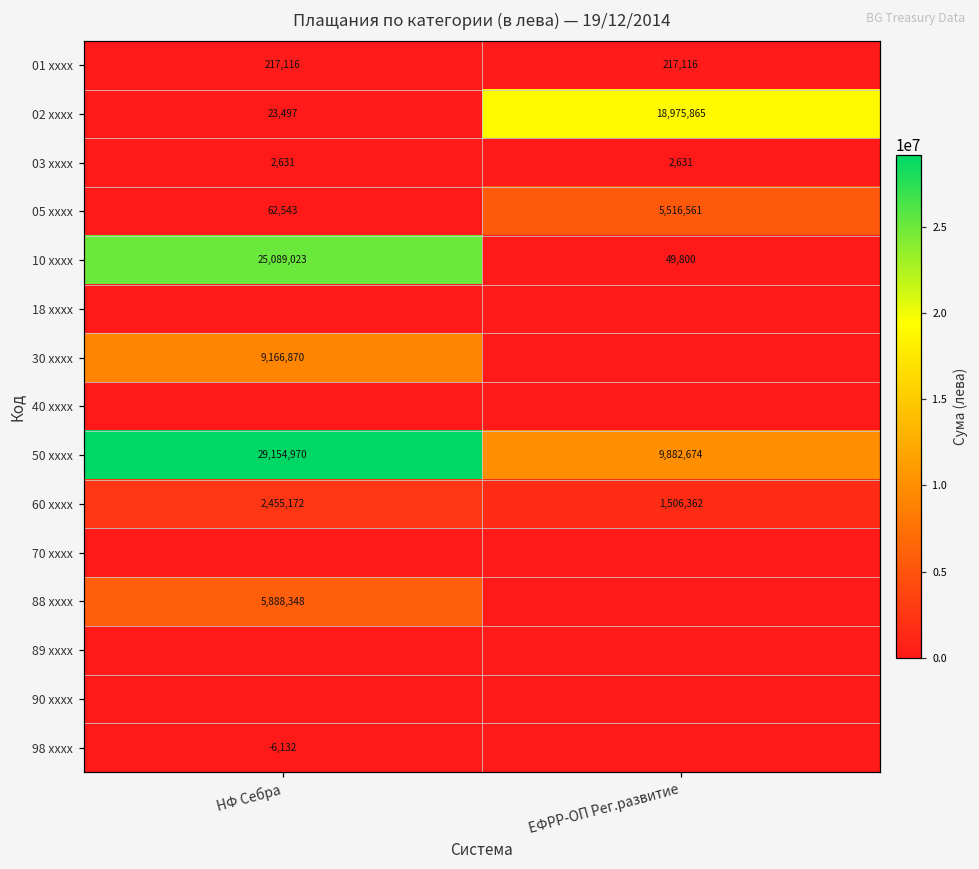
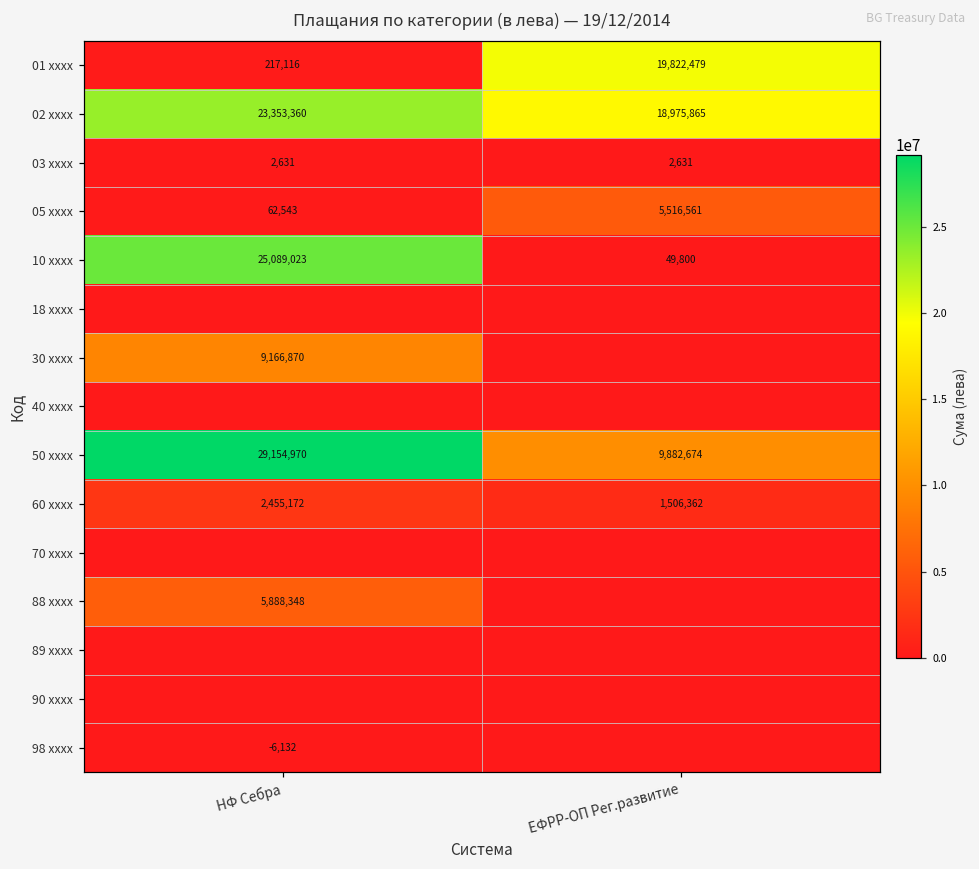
  {
    "01 xxxx": {
      "НФ Себра": "217,116",
-     "ЕФРР-ОП Рег.развитие": "217,116"
+     "ЕФРР-ОП Рег.развитие": "19,822,479"
    },
    "02 xxxx": {
-     "НФ Себра": "23,497",
+     "НФ Себра": "23,353,360",
      "ЕФРР-ОП Рег.развитие": "18,975,865"
    },
    "03 xxxx": {
      "НФ Себра": "2,631",
      "ЕФРР-ОП Рег.развитие": "2,631"
    },
    "05 xxxx": {
      "НФ Себра": "62,543",
      "ЕФРР-ОП Рег.развитие": "5,516,561"
    },
    "10 xxxx": {
      "НФ Себра": "25,089,023",
      "ЕФРР-ОП Рег.развитие": "49,800"
    },
    "30 xxxx": {
      "НФ Себра": "9,166,870"
    },
    "50 xxxx": {
      "НФ Себра": "29,154,970",
      "ЕФРР-ОП Рег.развитие": "9,882,674"
    },
    "60 xxxx": {
      "НФ Себра": "2,455,172",
      "ЕФРР-ОП Рег.развитие": "1,506,362"
    },
    "88 xxxx": {
      "НФ Себра": "5,888,348"
    },
    "98 xxxx": {
      "НФ Себра": "-6,132"
    }
  }
